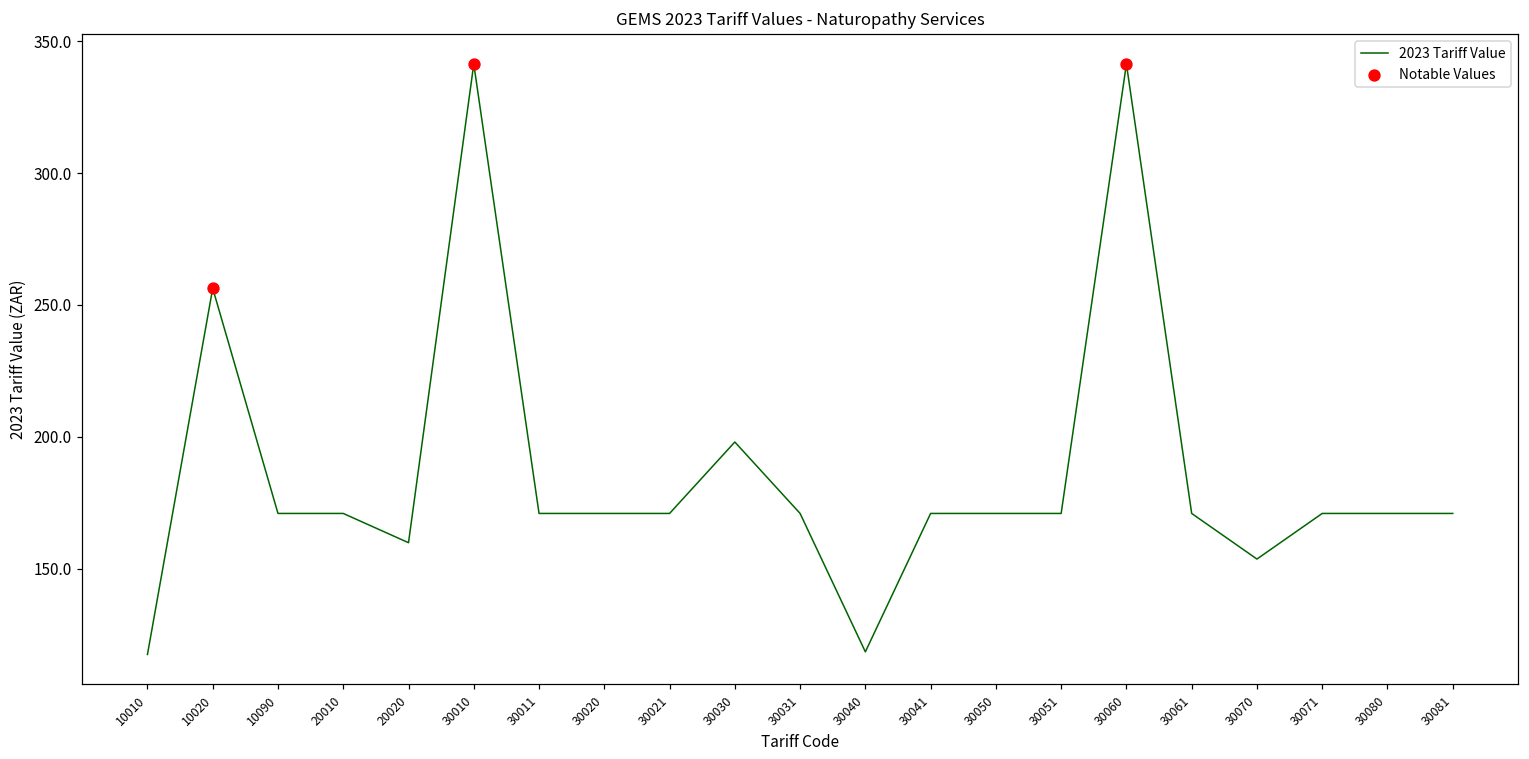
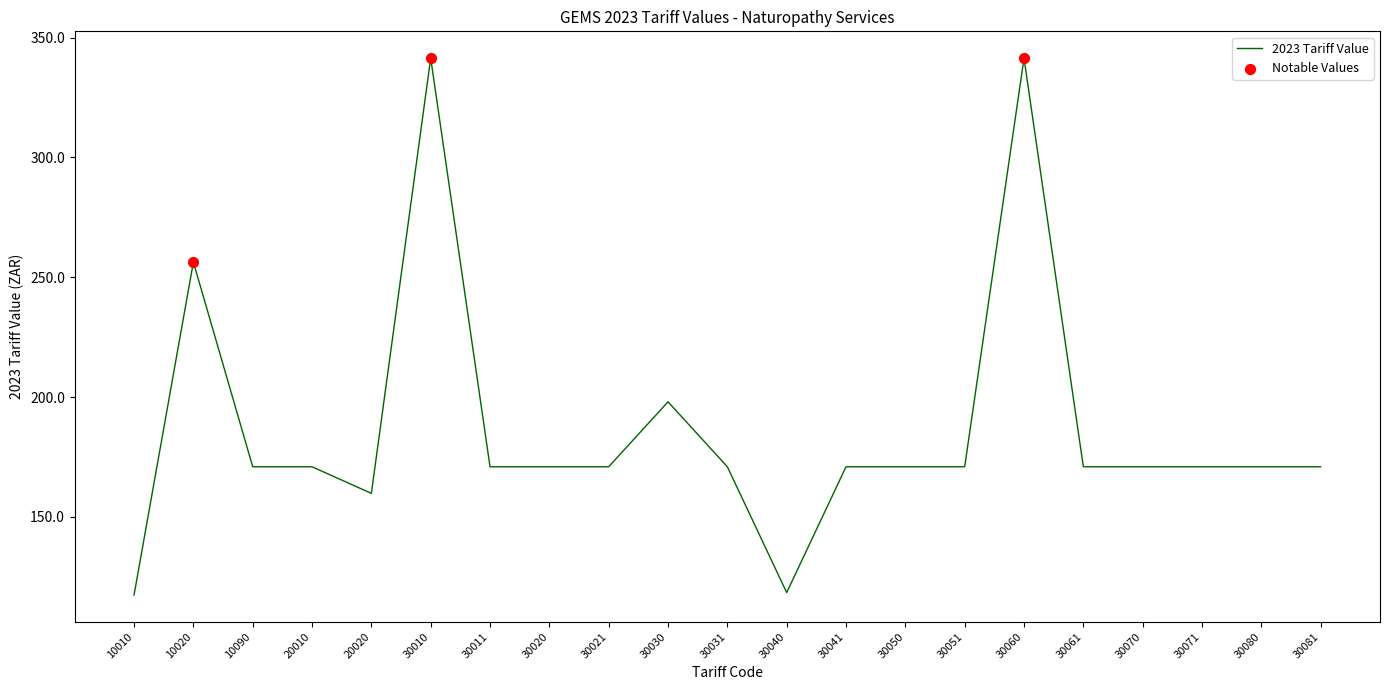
  {
    "2023 Tariff Value": {
      "10010": 117,
      "10090": 171,
      "20010": 171,
      "20020": 160,
      "30011": 171,
      "30020": 171,
      "30021": 171,
      "30030": 198,
      "30031": 171,
      "30040": 118,
      "30041": 171,
      "30050": 171,
      "30051": 171,
      "30061": 171,
-     "30070": 154,
+     "30070": 171,
      "30071": 171,
      "30080": 171,
      "30081": 171
    }
  }
